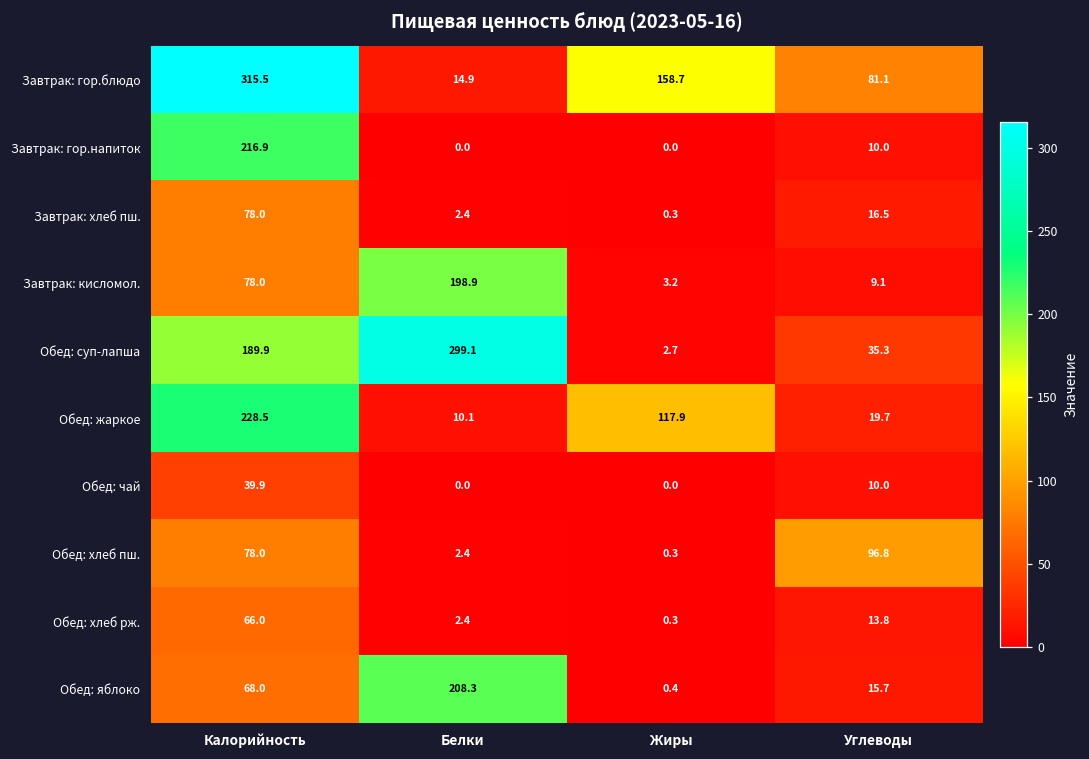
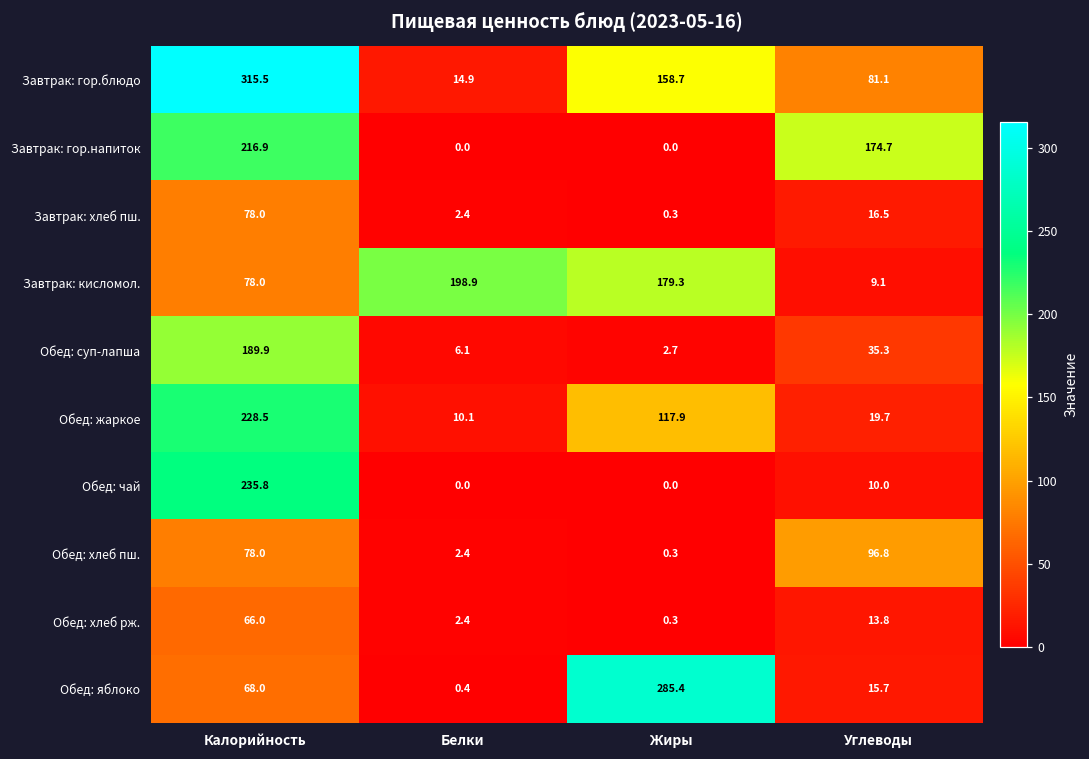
  {
    "Завтрак: гор.блюдо": {
      "Калорийность": 315.5,
      "Белки": 14.9,
      "Жиры": 158.7,
      "Углеводы": 81.1
    },
    "Завтрак: гор.напиток": {
      "Калорийность": 216.9,
      "Белки": 0.0,
      "Жиры": 0.0,
-     "Углеводы": 10.0
+     "Углеводы": 174.7
    },
    "Завтрак: хлеб пш.": {
      "Калорийность": 78.0,
      "Белки": 2.4,
      "Жиры": 0.3,
      "Углеводы": 16.5
    },
    "Завтрак: кисломол.": {
      "Калорийность": 78.0,
      "Белки": 198.9,
-     "Жиры": 3.2,
+     "Жиры": 179.3,
      "Углеводы": 9.1
    },
    "Обед: суп-лапша": {
      "Калорийность": 189.9,
-     "Белки": 299.1,
+     "Белки": 6.1,
      "Жиры": 2.7,
      "Углеводы": 35.3
    },
    "Обед: жаркое": {
      "Калорийность": 228.5,
      "Белки": 10.1,
      "Жиры": 117.9,
      "Углеводы": 19.7
    },
    "Обед: чай": {
-     "Калорийность": 39.9,
+     "Калорийность": 235.8,
      "Белки": 0.0,
      "Жиры": 0.0,
      "Углеводы": 10.0
    },
    "Обед: хлеб пш.": {
      "Калорийность": 78.0,
      "Белки": 2.4,
      "Жиры": 0.3,
      "Углеводы": 96.8
    },
    "Обед: хлеб рж.": {
      "Калорийность": 66.0,
      "Белки": 2.4,
      "Жиры": 0.3,
      "Углеводы": 13.8
    },
    "Обед: яблоко": {
      "Калорийность": 68.0,
-     "Белки": 208.3,
-     "Жиры": 0.4,
+     "Белки": 0.4,
+     "Жиры": 285.4,
      "Углеводы": 15.7
    }
  }
